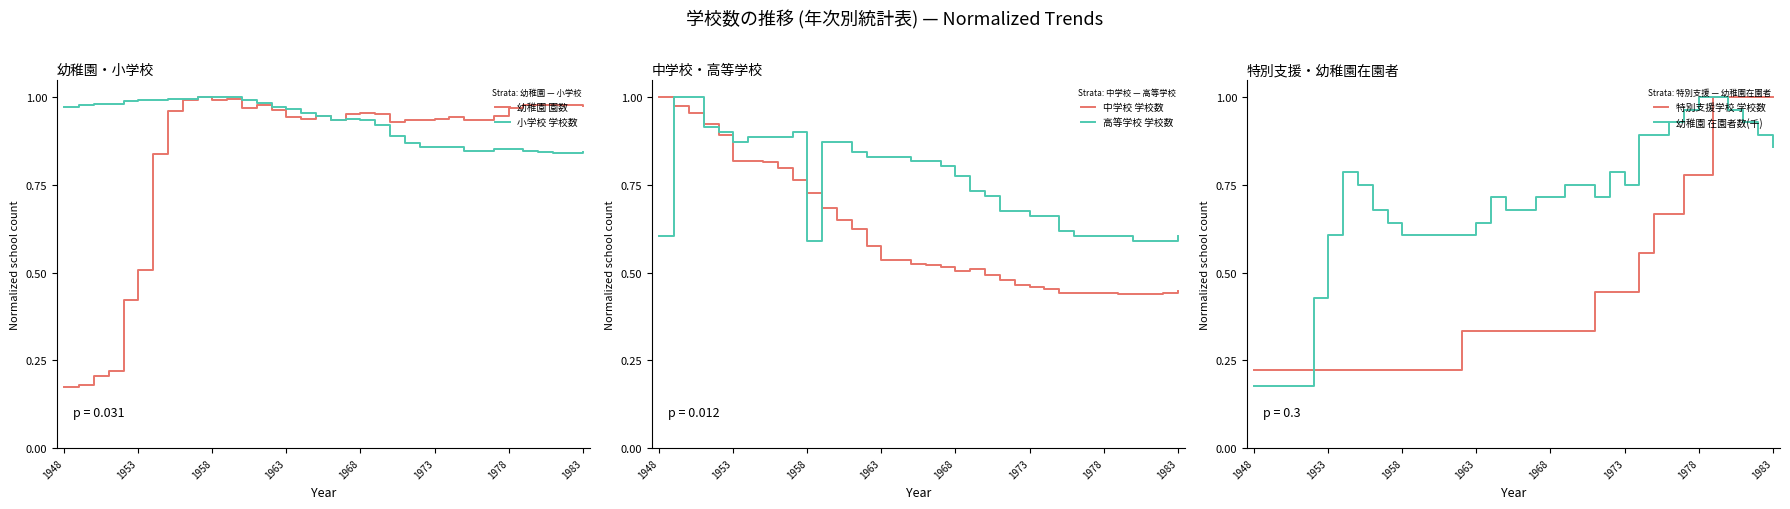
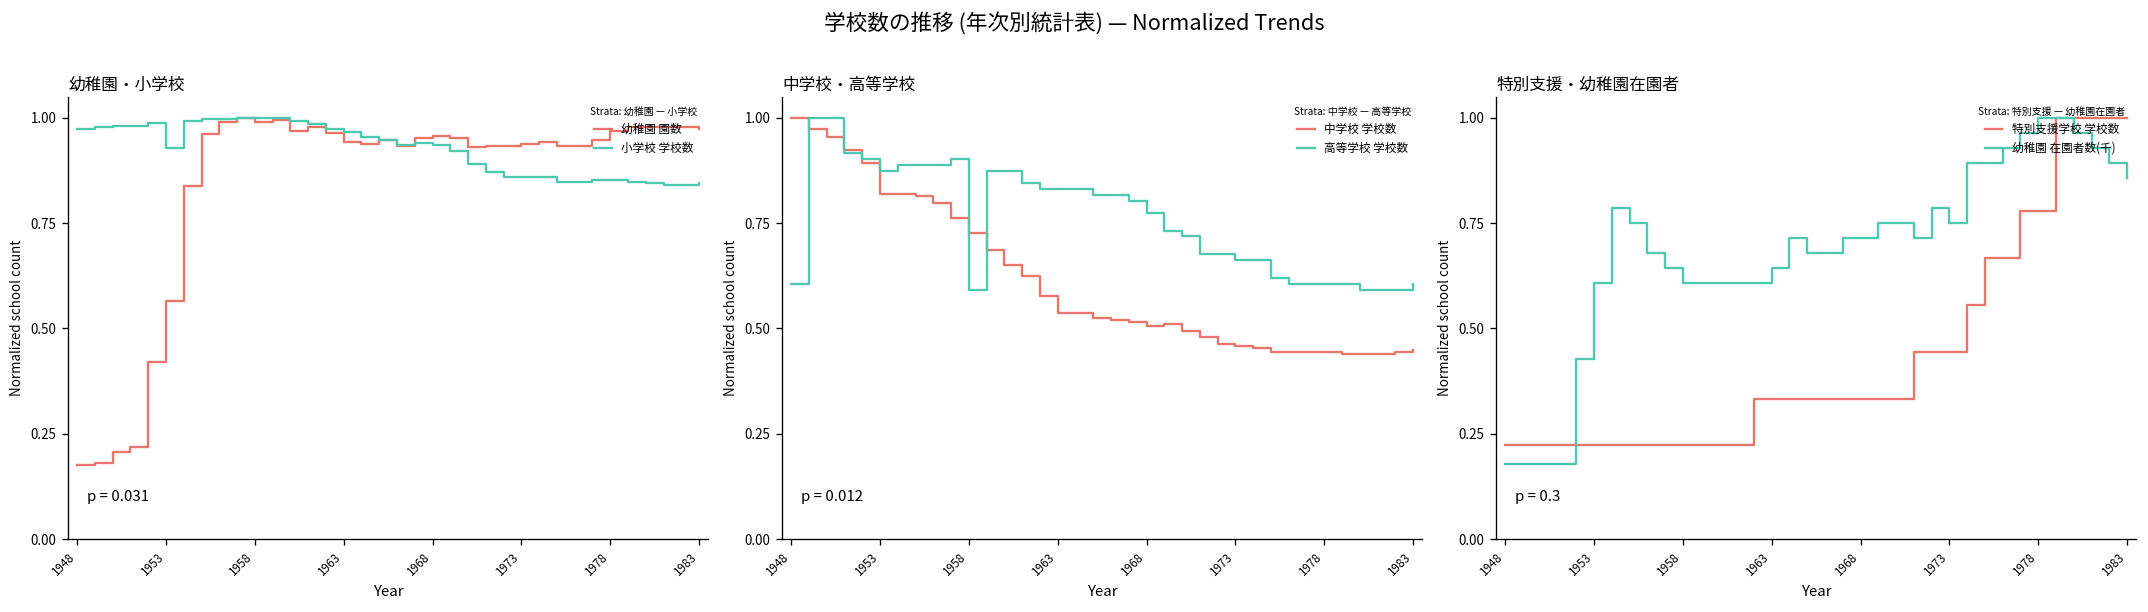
  {
    "幼稚園・小学校": {
      "幼稚園 園数": {
-       "1953": 0.51,
+       "1953": 0.57,
        "1958": 0.99,
        "1963": 0.94,
        "1968": 0.96,
        "1973": 0.94,
        "1978": 0.97,
        "1983": 0.97
      },
      "小学校 学校数": {
        "1948": 0.97,
-       "1953": 0.99,
+       "1953": 0.93,
        "1958": 1.00,
        "1963": 0.97,
        "1968": 0.94,
        "1973": 0.86,
        "1978": 0.85,
        "1983": 0.84
      }
    },
    "中学校・高等学校": {
      "中学校 学校数": {
        "1948": 1.00,
        "1953": 0.82,
        "1958": 0.73,
        "1963": 0.54,
        "1968": 0.51,
        "1973": 0.46,
        "1978": 0.44,
        "1983": 0.45
      },
      "高等学校 学校数": {
        "1948": 0.61,
        "1953": 0.87,
        "1958": 0.59,
        "1963": 0.83,
        "1968": 0.77,
        "1973": 0.66,
        "1978": 0.61,
        "1983": 0.61
      }
    },
    "特別支援・幼稚園在園者": {
      "特別支援学校 学校数": {
        "1948": 0.22,
        "1953": 0.22,
        "1958": 0.22,
        "1963": 0.33,
        "1968": 0.33,
        "1973": 0.44,
        "1978": 0.78,
        "1983": 1.00
      },
      "幼稚園 在園者数(千)": {
        "1948": 0.18,
        "1953": 0.61,
        "1958": 0.61,
        "1963": 0.64,
        "1968": 0.71,
        "1973": 0.75,
        "1978": 1.00,
        "1983": 0.86
      }
    }
  }
